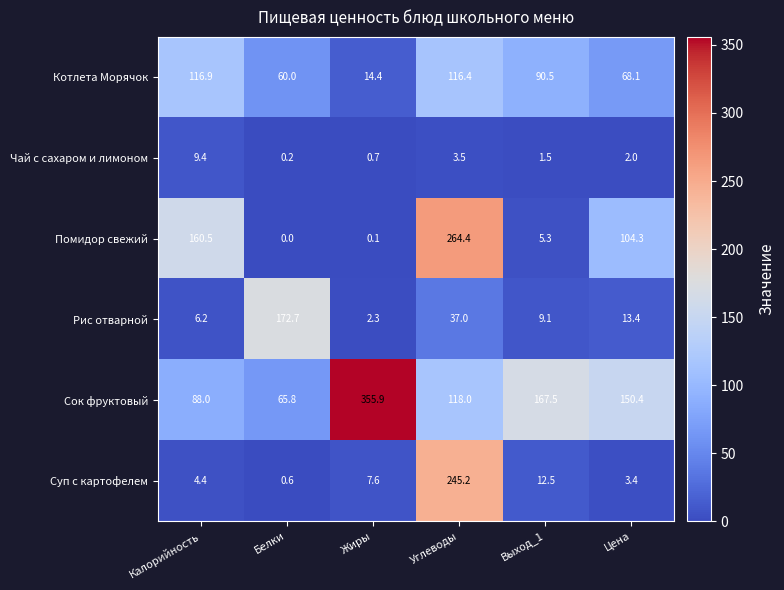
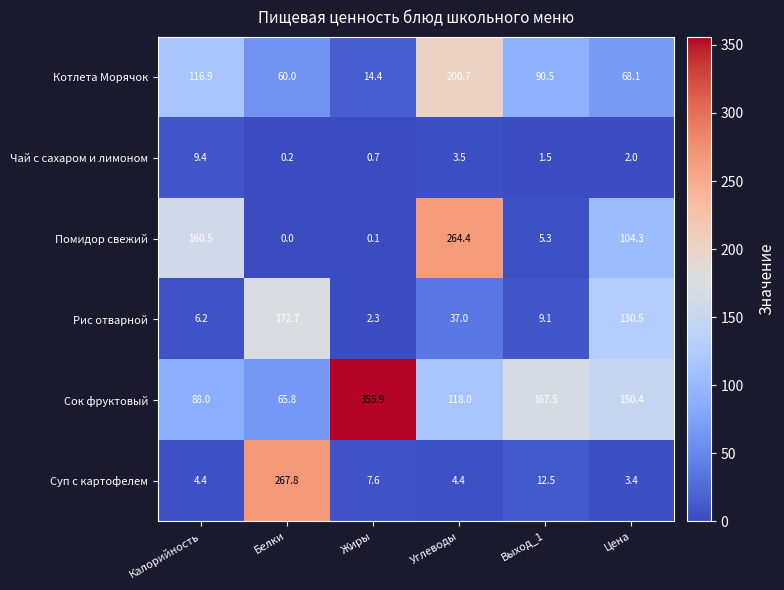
  {
    "Котлета Морячок": {
      "Калорийность": 116.9,
      "Белки": 60.0,
      "Жиры": 14.4,
-     "Углеводы": 116.4,
+     "Углеводы": 200.7,
      "Выход_1": 90.5,
      "Цена": 68.1
    },
    "Чай с сахаром и лимоном": {
      "Калорийность": 9.4,
      "Белки": 0.2,
      "Жиры": 0.7,
      "Углеводы": 3.5,
      "Выход_1": 1.5,
      "Цена": 2.0
    },
    "Помидор свежий": {
      "Калорийность": 160.5,
      "Белки": 0.0,
      "Жиры": 0.1,
      "Углеводы": 264.4,
      "Выход_1": 5.3,
      "Цена": 104.3
    },
    "Рис отварной": {
      "Калорийность": 6.2,
      "Жиры": 2.3,
      "Углеводы": 37.0,
      "Выход_1": 9.1,
-     "Цена": 13.4
+     "Цена": 130.5
    },
    "Сок фруктовый": {
      "Калорийность": 88.0,
      "Белки": 65.8,
      "Жиры": 355.9,
      "Углеводы": 118.0,
      "Цена": 150.4
    },
    "Суп с картофелем": {
      "Калорийность": 4.4,
-     "Белки": 0.6,
+     "Белки": 267.8,
      "Жиры": 7.6,
-     "Углеводы": 245.2,
+     "Углеводы": 4.4,
      "Выход_1": 12.5,
      "Цена": 3.4
    }
  }
